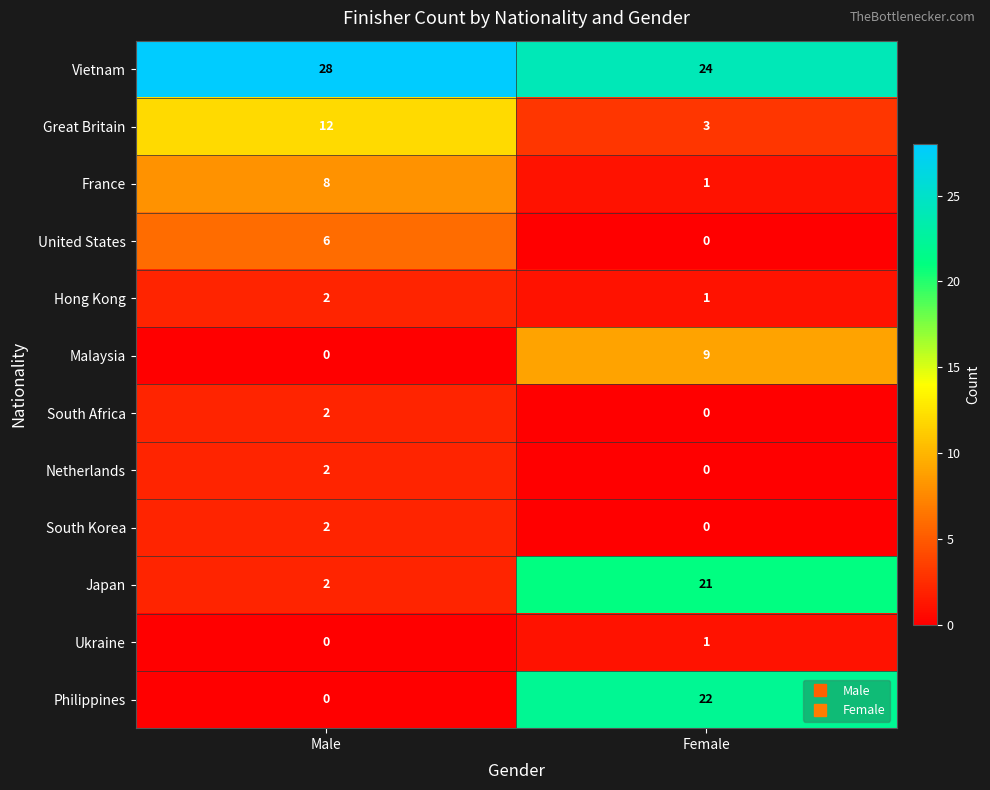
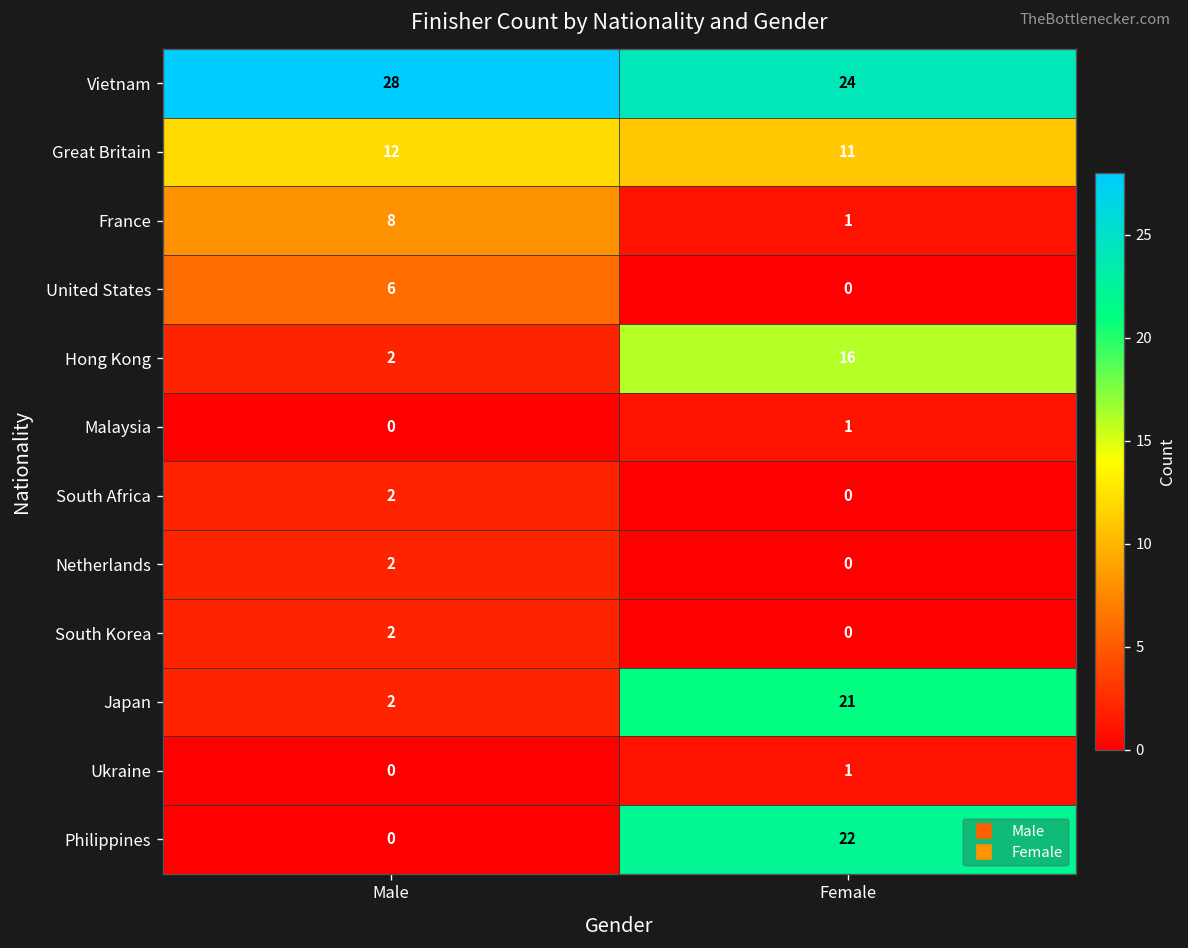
  {
    "Vietnam": {
      "Male": 28,
      "Female": 24
    },
    "Great Britain": {
      "Male": 12,
-     "Female": 3
+     "Female": 11
    },
    "France": {
      "Male": 8,
      "Female": 1
    },
    "United States": {
      "Male": 6,
      "Female": 0
    },
    "Hong Kong": {
      "Male": 2,
-     "Female": 1
+     "Female": 16
    },
    "Malaysia": {
      "Male": 0,
-     "Female": 9
+     "Female": 1
    },
    "South Africa": {
      "Male": 2,
      "Female": 0
    },
    "Netherlands": {
      "Male": 2,
      "Female": 0
    },
    "South Korea": {
      "Male": 2,
      "Female": 0
    },
    "Japan": {
      "Male": 2,
      "Female": 21
    },
    "Ukraine": {
      "Male": 0,
      "Female": 1
    },
    "Philippines": {
      "Male": 0,
      "Female": 22
    }
  }
